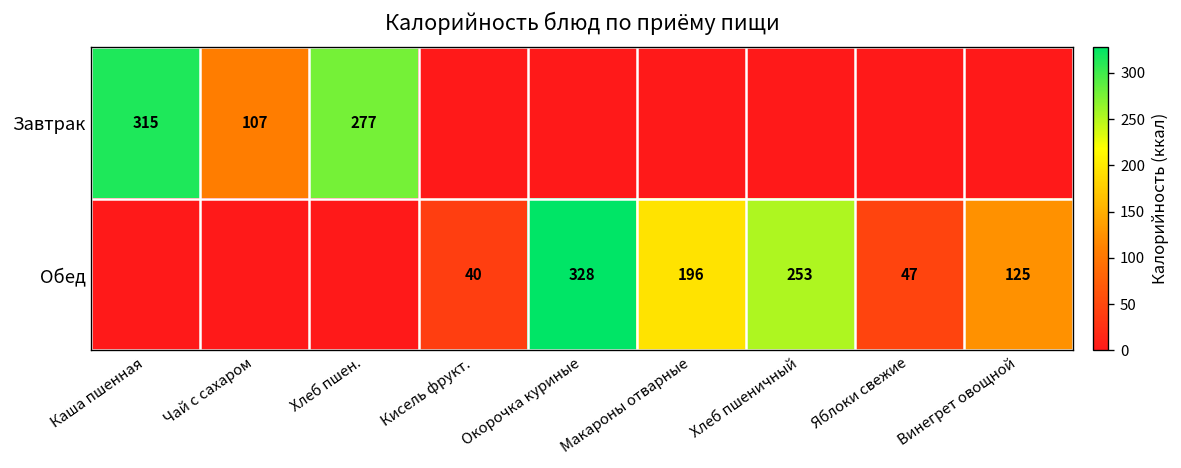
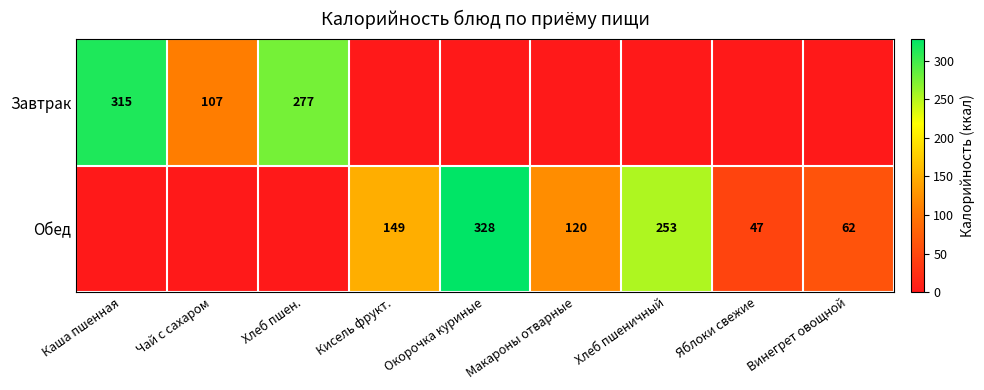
  {
    "Завтрак": {
      "Каша пшенная": 315,
      "Чай с сахаром": 107,
      "Хлеб пшен.": 277
    },
    "Обед": {
-     "Кисель фрукт.": 40,
+     "Кисель фрукт.": 149,
      "Окорочка куриные": 328,
-     "Макароны отварные": 196,
+     "Макароны отварные": 120,
      "Хлеб пшеничный": 253,
      "Яблоки свежие": 47,
-     "Винегрет овощной": 125
+     "Винегрет овощной": 62
    }
  }
